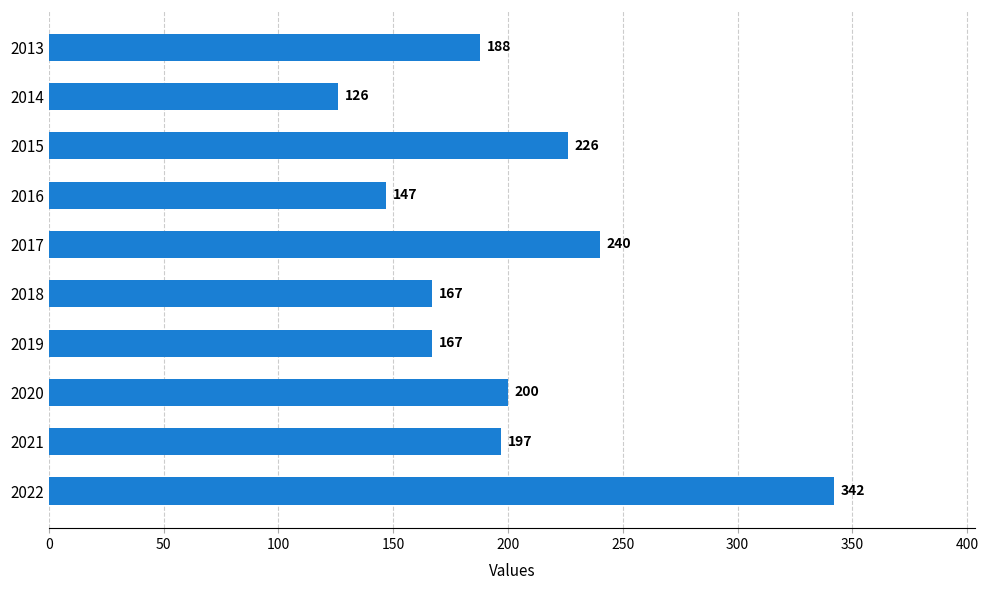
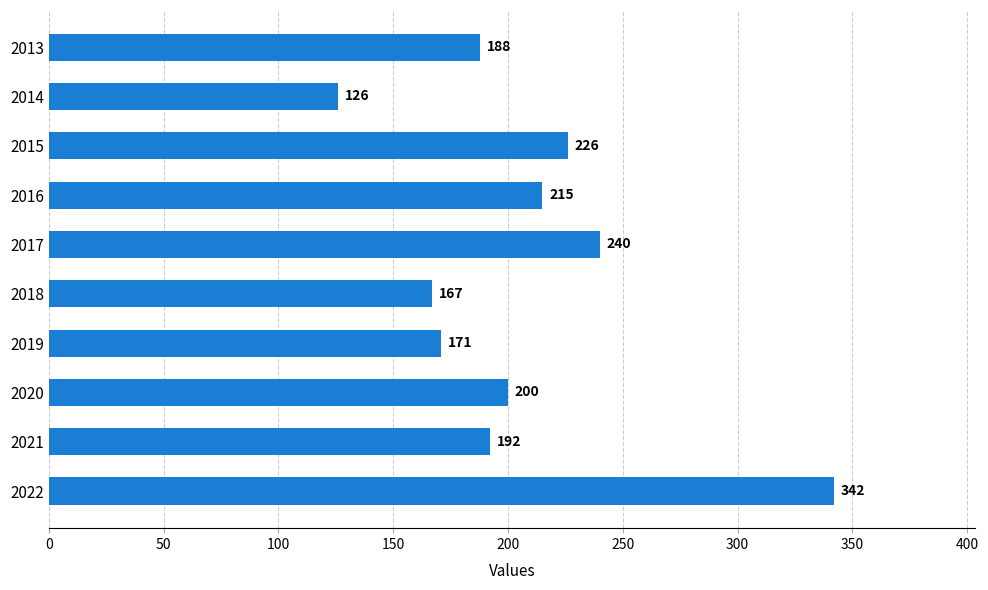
  {
    "2013": 188,
    "2014": 126,
    "2015": 226,
-   "2016": 147,
+   "2016": 215,
    "2017": 240,
    "2018": 167,
-   "2019": 167,
+   "2019": 171,
    "2020": 200,
-   "2021": 197,
+   "2021": 192,
    "2022": 342
  }
